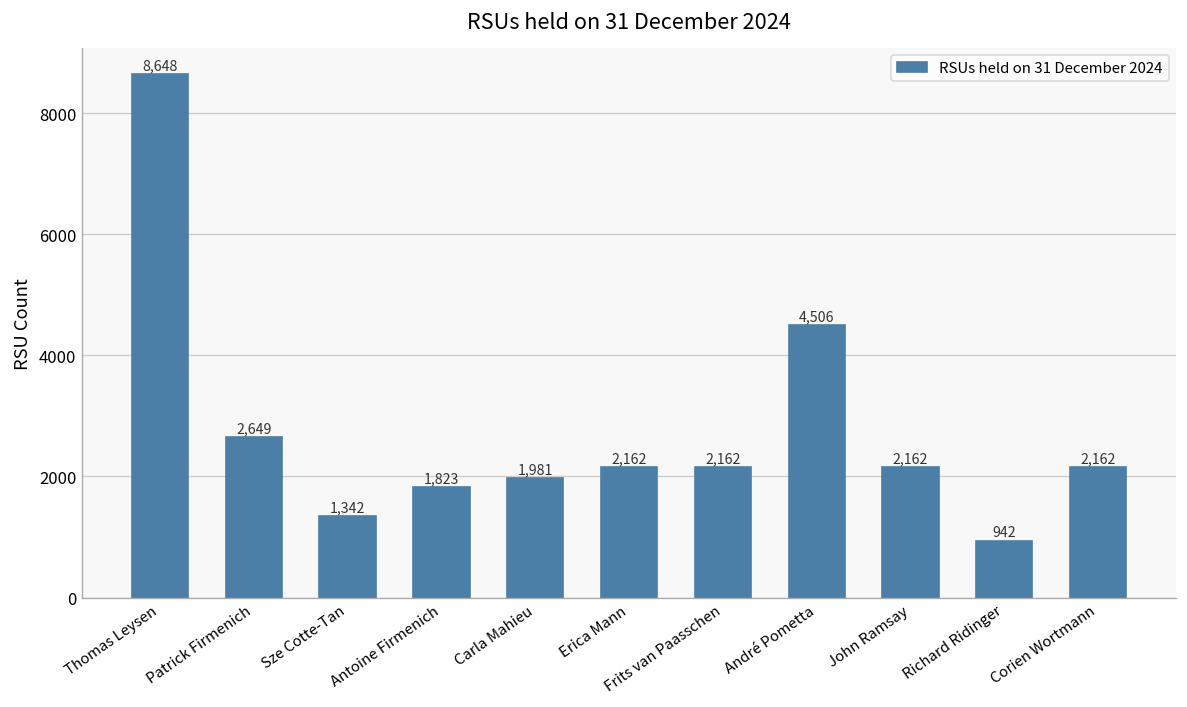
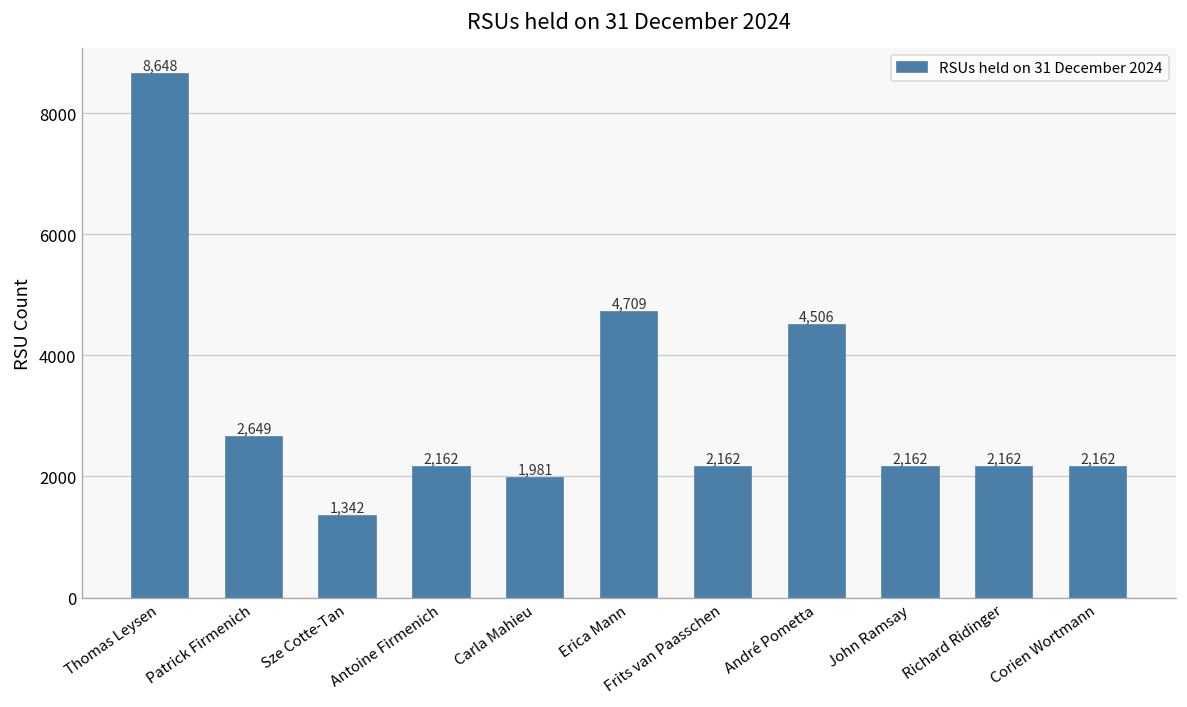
  {
    "Thomas Leysen": "8,648",
    "Patrick Firmenich": "2,649",
    "Sze Cotte-Tan": "1,342",
-   "Antoine Firmenich": "1,823",
+   "Antoine Firmenich": "2,162",
    "Carla Mahieu": "1,981",
-   "Erica Mann": "2,162",
+   "Erica Mann": "4,709",
    "Frits van Paasschen": "2,162",
    "André Pometta": "4,506",
    "John Ramsay": "2,162",
-   "Richard Ridinger": "942",
+   "Richard Ridinger": "2,162",
    "Corien Wortmann": "2,162"
  }
